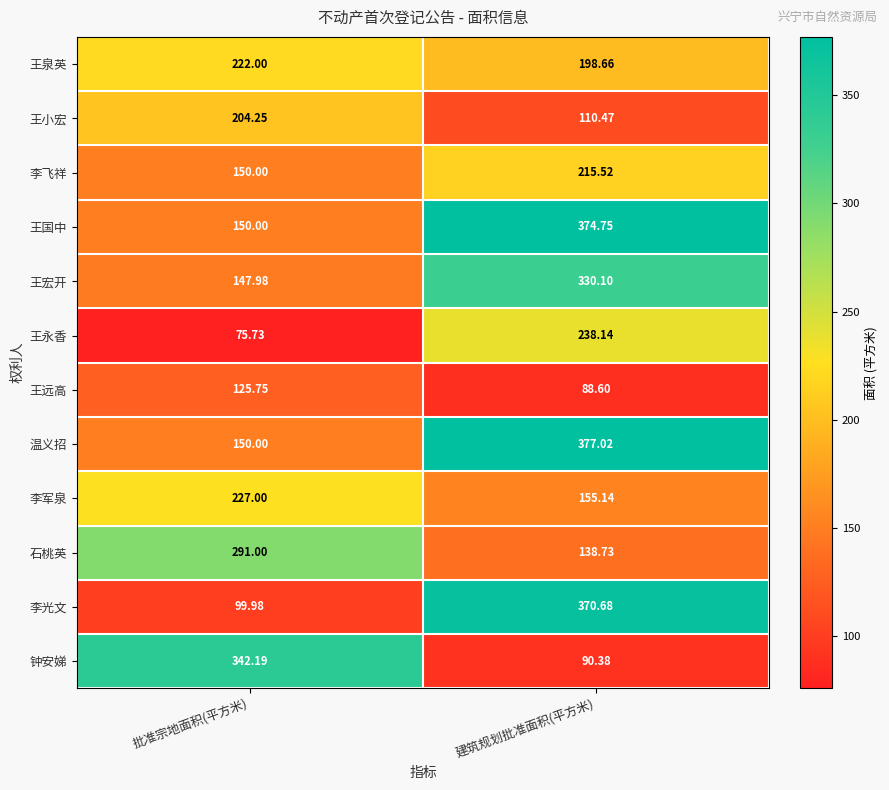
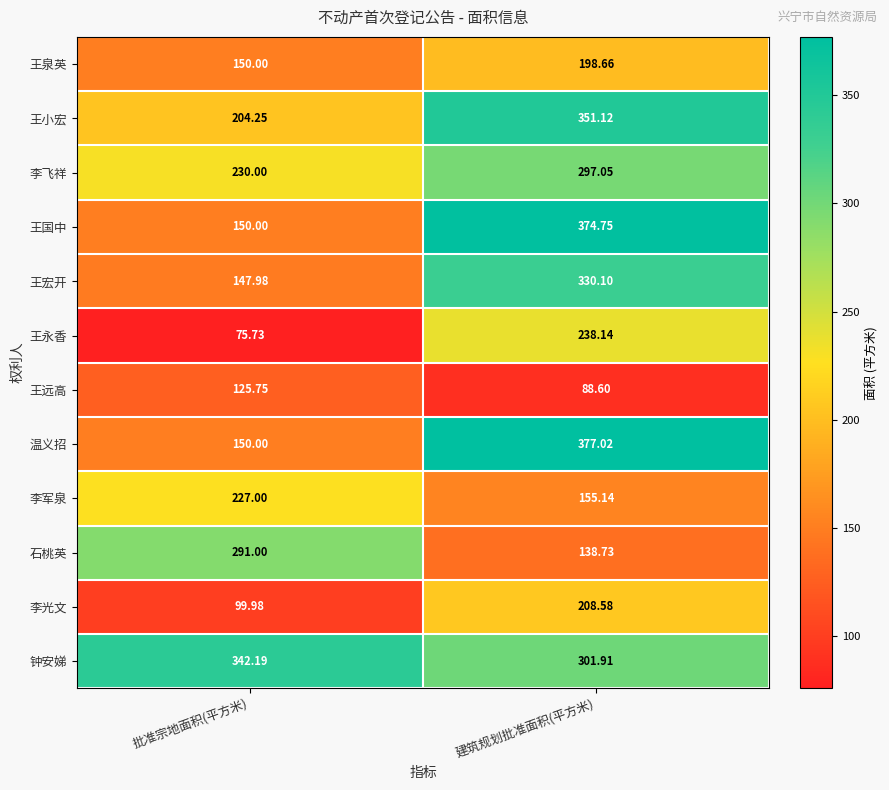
  {
    "王泉英": {
-     "批准宗地面积(平方米)": 222.00,
+     "批准宗地面积(平方米)": 150.00,
      "建筑规划批准面积(平方米)": 198.66
    },
    "王小宏": {
      "批准宗地面积(平方米)": 204.25,
-     "建筑规划批准面积(平方米)": 110.47
+     "建筑规划批准面积(平方米)": 351.12
    },
    "李飞祥": {
-     "批准宗地面积(平方米)": 150.00,
-     "建筑规划批准面积(平方米)": 215.52
+     "批准宗地面积(平方米)": 230.00,
+     "建筑规划批准面积(平方米)": 297.05
    },
    "王国中": {
      "批准宗地面积(平方米)": 150.00,
      "建筑规划批准面积(平方米)": 374.75
    },
    "王宏开": {
      "批准宗地面积(平方米)": 147.98,
      "建筑规划批准面积(平方米)": 330.10
    },
    "王永香": {
      "批准宗地面积(平方米)": 75.73,
      "建筑规划批准面积(平方米)": 238.14
    },
    "王远高": {
      "批准宗地面积(平方米)": 125.75,
      "建筑规划批准面积(平方米)": 88.60
    },
    "温义招": {
      "批准宗地面积(平方米)": 150.00,
      "建筑规划批准面积(平方米)": 377.02
    },
    "李军泉": {
      "批准宗地面积(平方米)": 227.00,
      "建筑规划批准面积(平方米)": 155.14
    },
    "石桃英": {
      "批准宗地面积(平方米)": 291.00,
      "建筑规划批准面积(平方米)": 138.73
    },
    "李光文": {
      "批准宗地面积(平方米)": 99.98,
-     "建筑规划批准面积(平方米)": 370.68
+     "建筑规划批准面积(平方米)": 208.58
    },
    "钟安娣": {
      "批准宗地面积(平方米)": 342.19,
-     "建筑规划批准面积(平方米)": 90.38
+     "建筑规划批准面积(平方米)": 301.91
    }
  }
